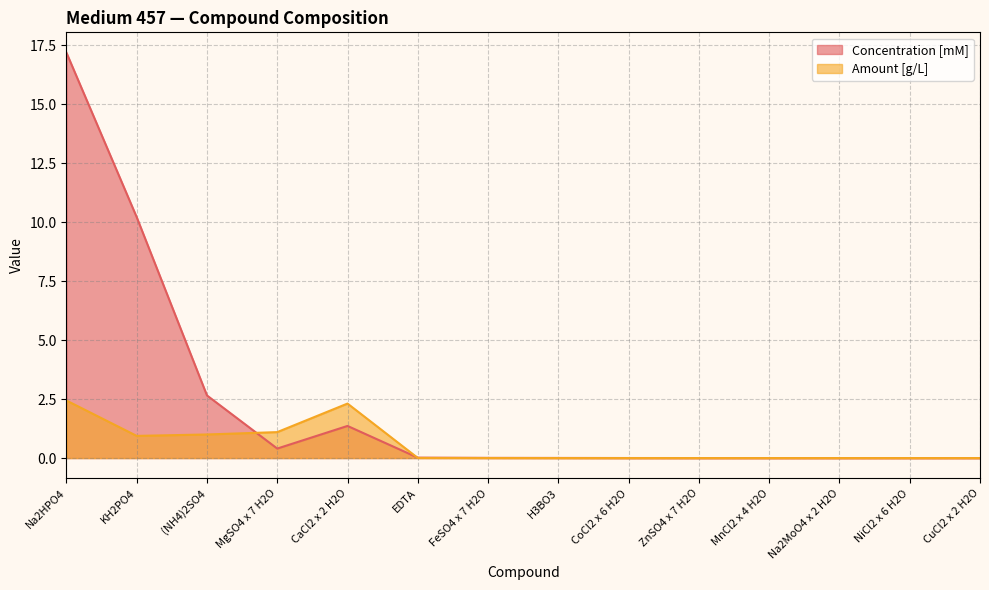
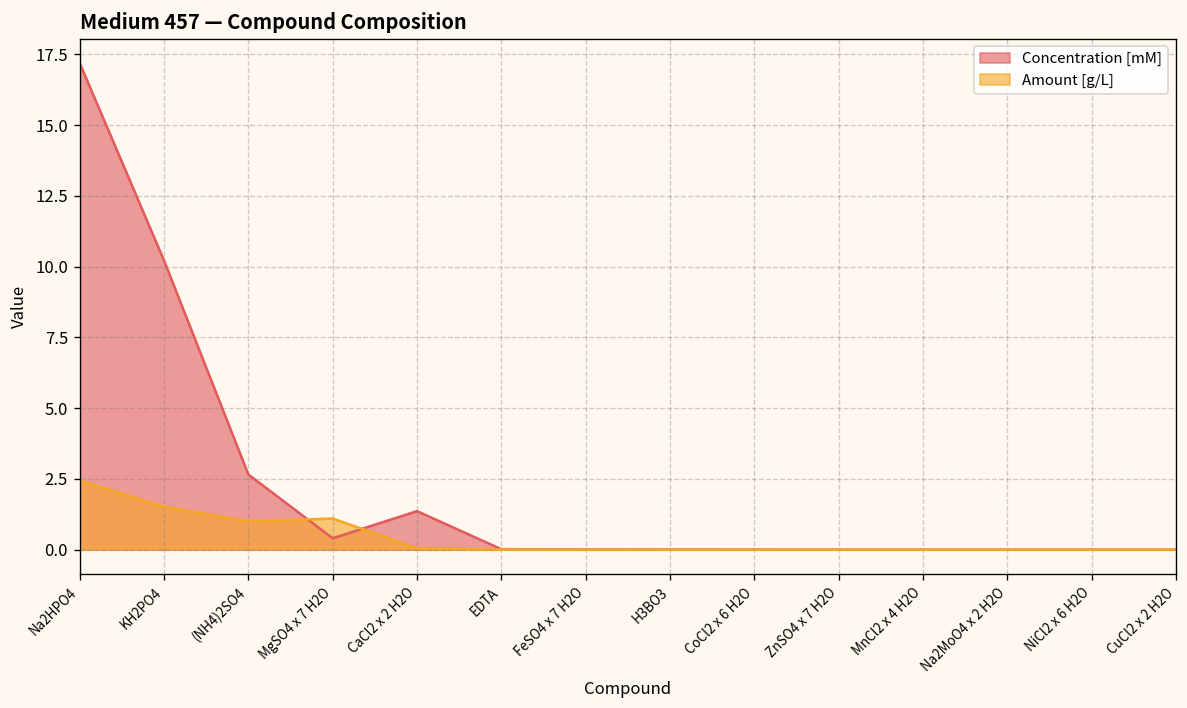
  {
    "Concentration [mM]": {
      "Na2HPO4": 17.2,
      "KH2PO4": 10.2,
      "(NH4)2SO4": 2.7,
      "MgSO4 x 7 H2O": 0.4,
      "CaCl2 x 2 H2O": 1.4
    },
    "Amount [g/L]": {
      "Na2HPO4": 2.4,
-     "KH2PO4": 0.9,
+     "KH2PO4": 1.5,
      "(NH4)2SO4": 1.0,
      "MgSO4 x 7 H2O": 1.1,
-     "CaCl2 x 2 H2O": 2.3
+     "CaCl2 x 2 H2O": 0.1
    }
  }
